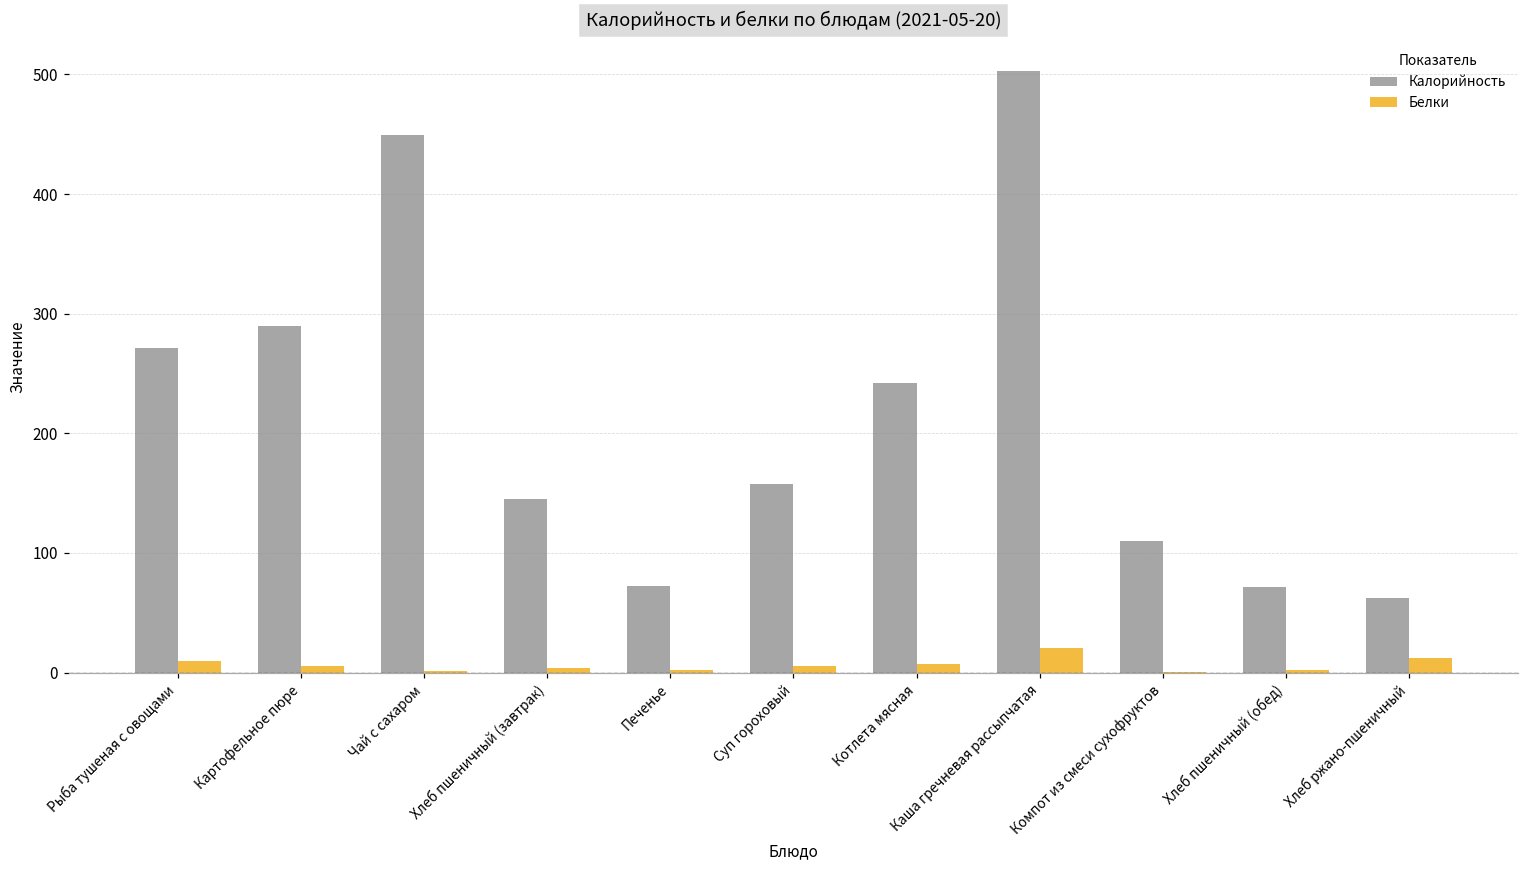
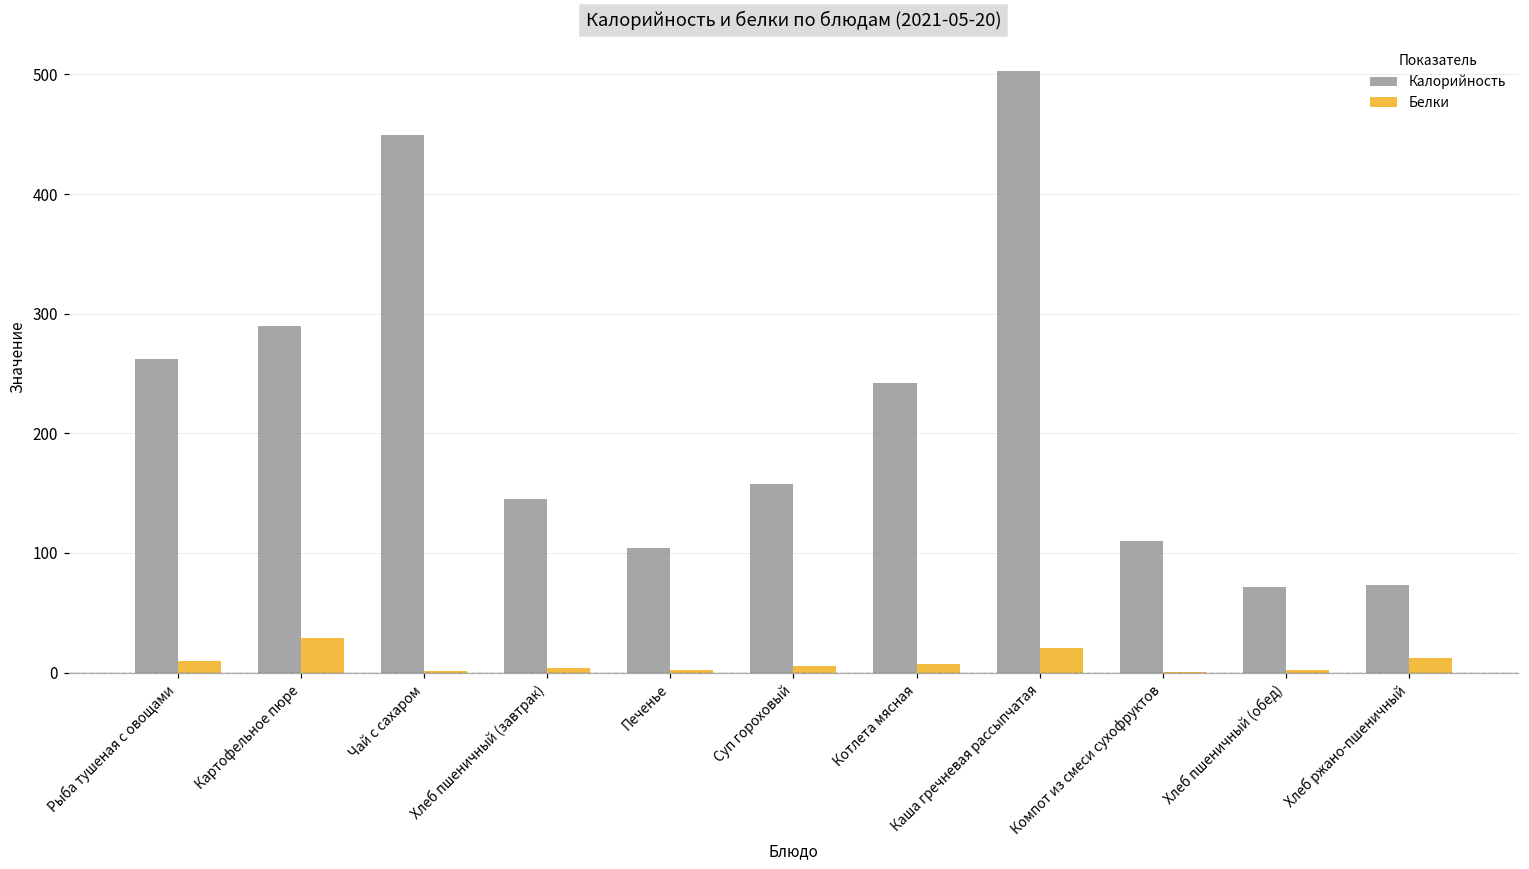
  {
    "Калорийность": {
-     "Рыба тушеная с овощами": 271,
+     "Рыба тушеная с овощами": 262,
      "Картофельное пюре": 290,
      "Чай с сахаром": 449,
      "Хлеб пшеничный (завтрак)": 145,
-     "Печенье": 72,
+     "Печенье": 104,
      "Суп гороховый": 158,
      "Котлета мясная": 242,
      "Каша гречневая рассыпчатая": 503,
      "Компот из смеси сухофруктов": 110,
      "Хлеб пшеничный (обед)": 72,
-     "Хлеб ржано-пшеничный": 63
+     "Хлеб ржано-пшеничный": 73
    },
    "Белки": {
      "Рыба тушеная с овощами": 10,
-     "Картофельное пюре": 6,
+     "Картофельное пюре": 29,
      "Хлеб пшеничный (завтрак)": 4,
      "Суп гороховый": 6,
      "Котлета мясная": 8,
      "Каша гречневая рассыпчатая": 21,
      "Хлеб ржано-пшеничный": 13
    }
  }
